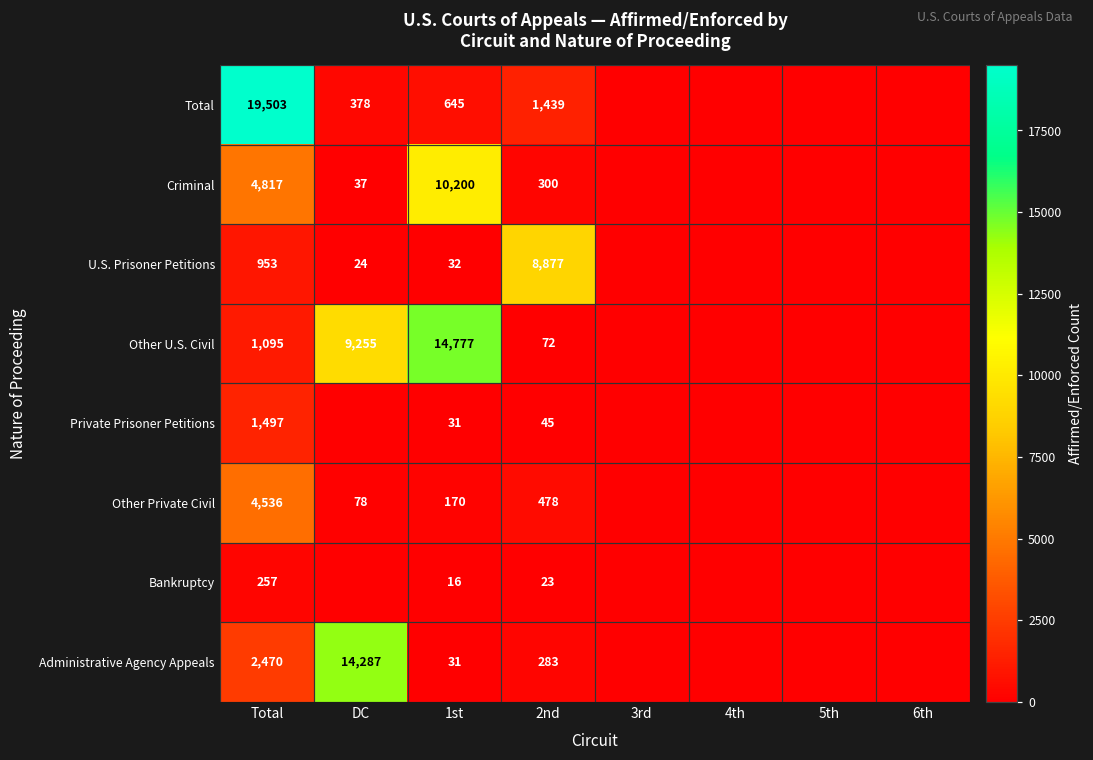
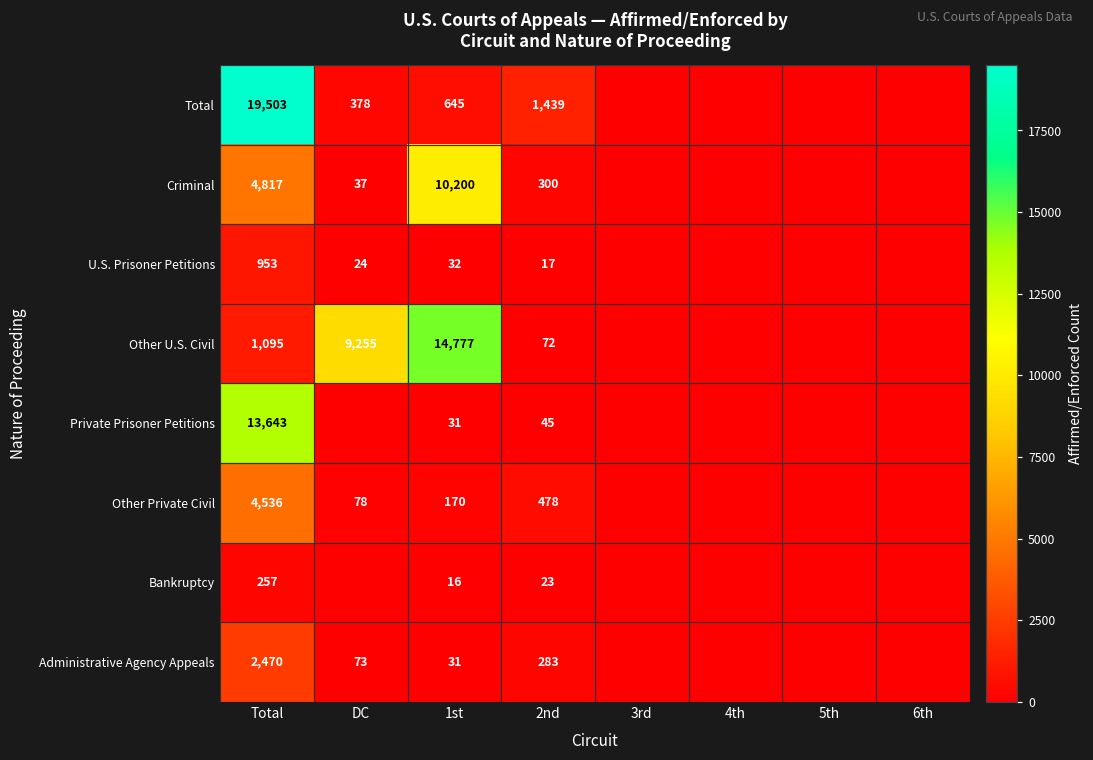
  {
    "Total": {
      "Total": "19,503",
      "DC": "378",
      "1st": "645",
      "2nd": "1,439"
    },
    "Criminal": {
      "Total": "4,817",
      "DC": "37",
      "1st": "10,200",
      "2nd": "300"
    },
    "U.S. Prisoner Petitions": {
      "Total": "953",
      "DC": "24",
      "1st": "32",
-     "2nd": "8,877"
+     "2nd": "17"
    },
    "Other U.S. Civil": {
      "Total": "1,095",
      "DC": "9,255",
      "1st": "14,777",
      "2nd": "72"
    },
    "Private Prisoner Petitions": {
-     "Total": "1,497",
+     "Total": "13,643",
      "1st": "31",
      "2nd": "45"
    },
    "Other Private Civil": {
      "Total": "4,536",
      "DC": "78",
      "1st": "170",
      "2nd": "478"
    },
    "Bankruptcy": {
      "Total": "257",
      "1st": "16",
      "2nd": "23"
    },
    "Administrative Agency Appeals": {
      "Total": "2,470",
-     "DC": "14,287",
+     "DC": "73",
      "1st": "31",
      "2nd": "283"
    }
  }
